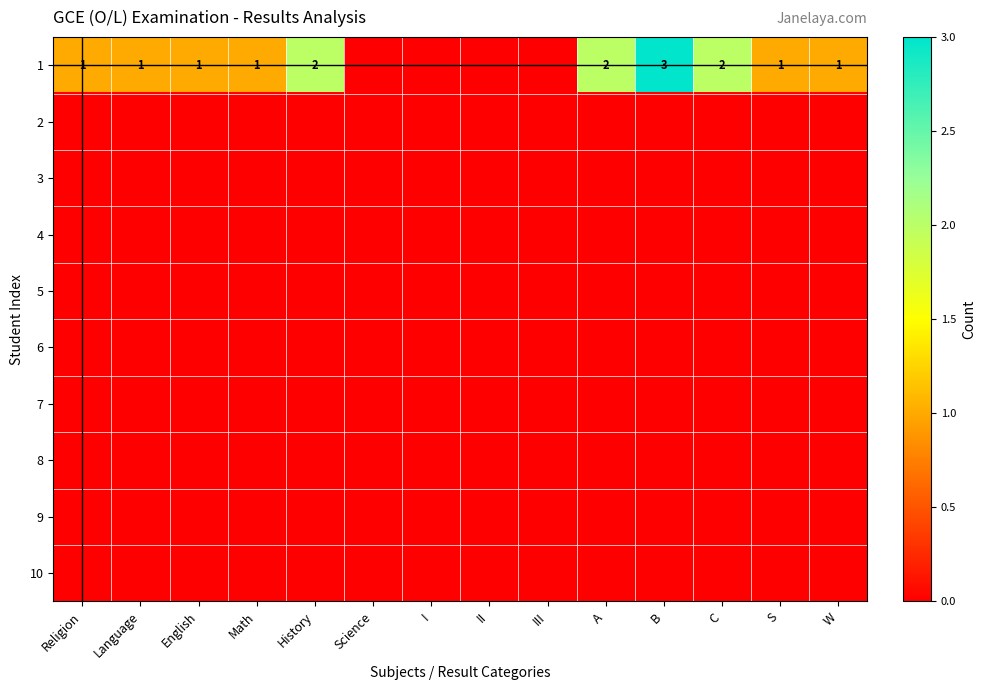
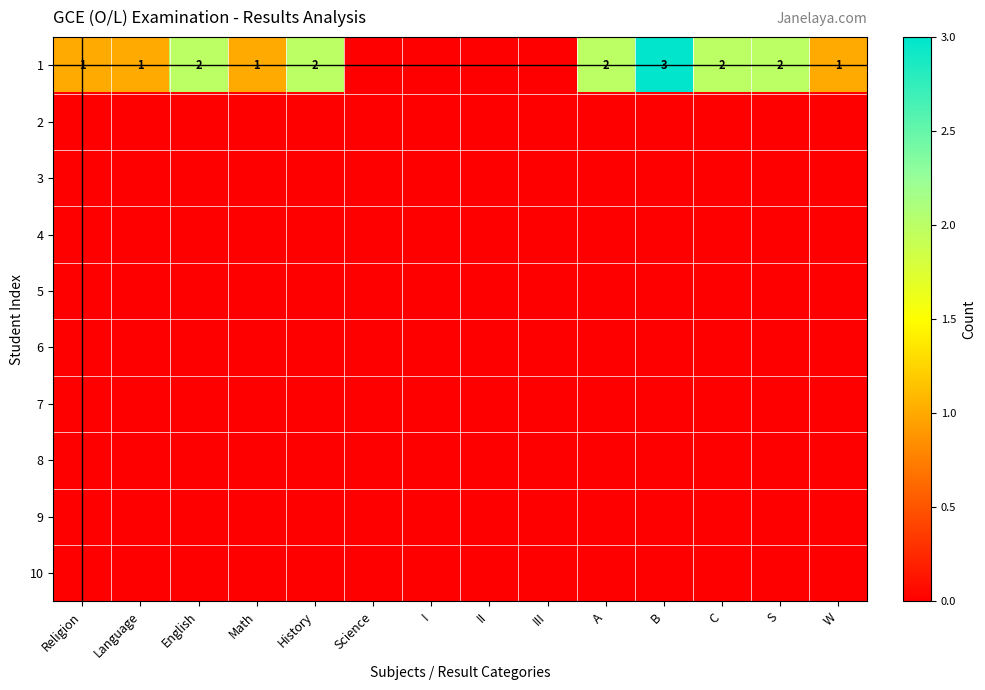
  {
    "1": {
      "Religion": 1,
      "Language": 1,
-     "English": 1,
+     "English": 2,
      "Math": 1,
      "History": 2,
      "A": 2,
      "B": 3,
      "C": 2,
-     "S": 1,
+     "S": 2,
      "W": 1
    }
  }
